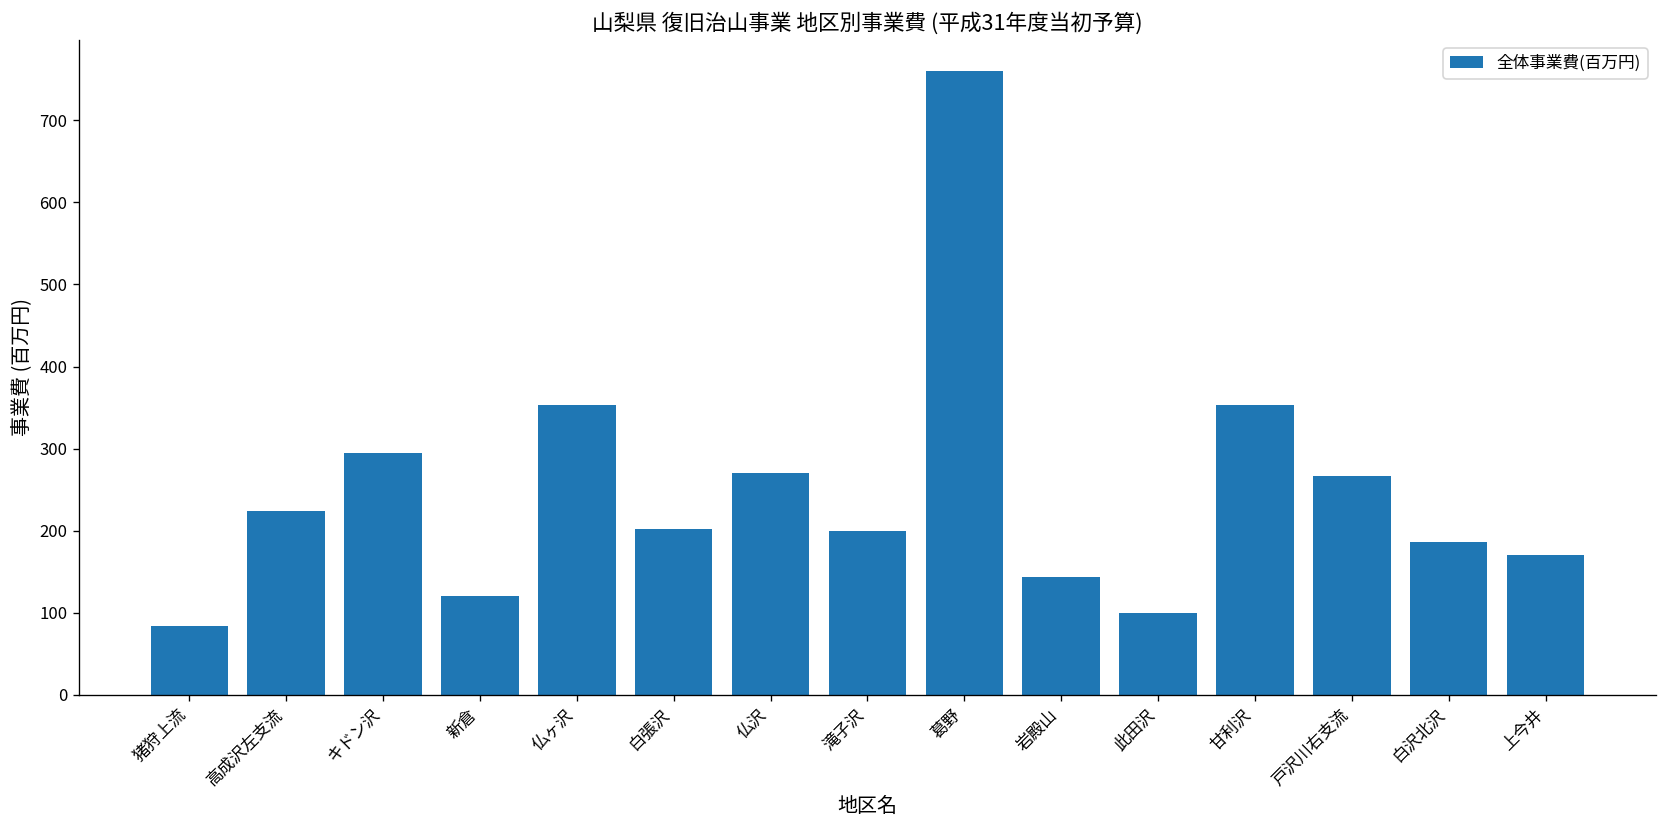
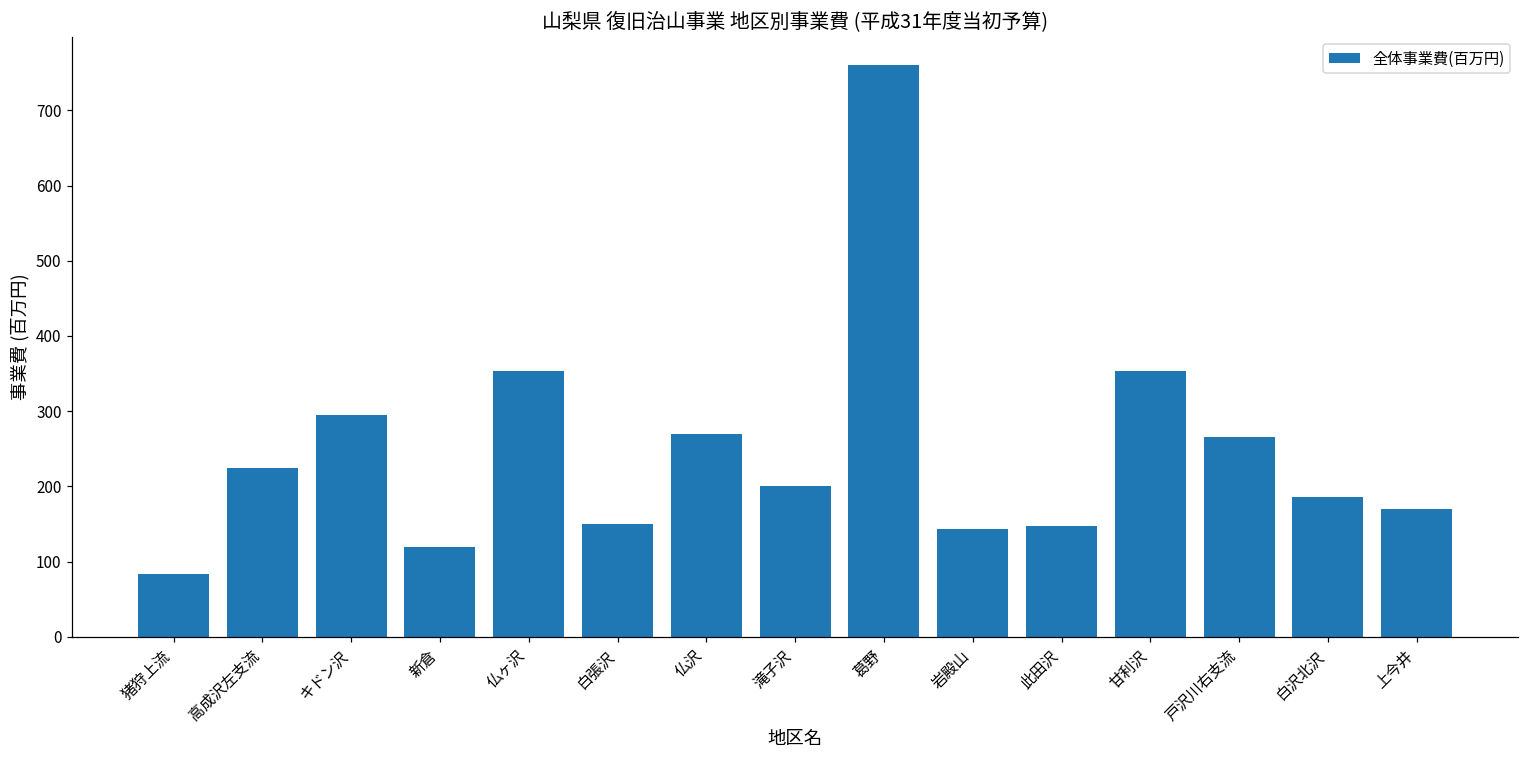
  {
    "猪狩上流": 80,
    "高成沢左支流": 220,
    "キドン沢": 300,
    "新倉": 120,
    "仏ヶ沢": 350,
-   "白張沢": 200,
+   "白張沢": 150,
    "仏沢": 270,
    "滝子沢": 200,
    "葛野": 760,
    "岩殿山": 140,
-   "此田沢": 100,
+   "此田沢": 150,
    "甘利沢": 350,
    "戸沢川右支流": 270,
    "白沢北沢": 190,
    "上今井": 170
  }
